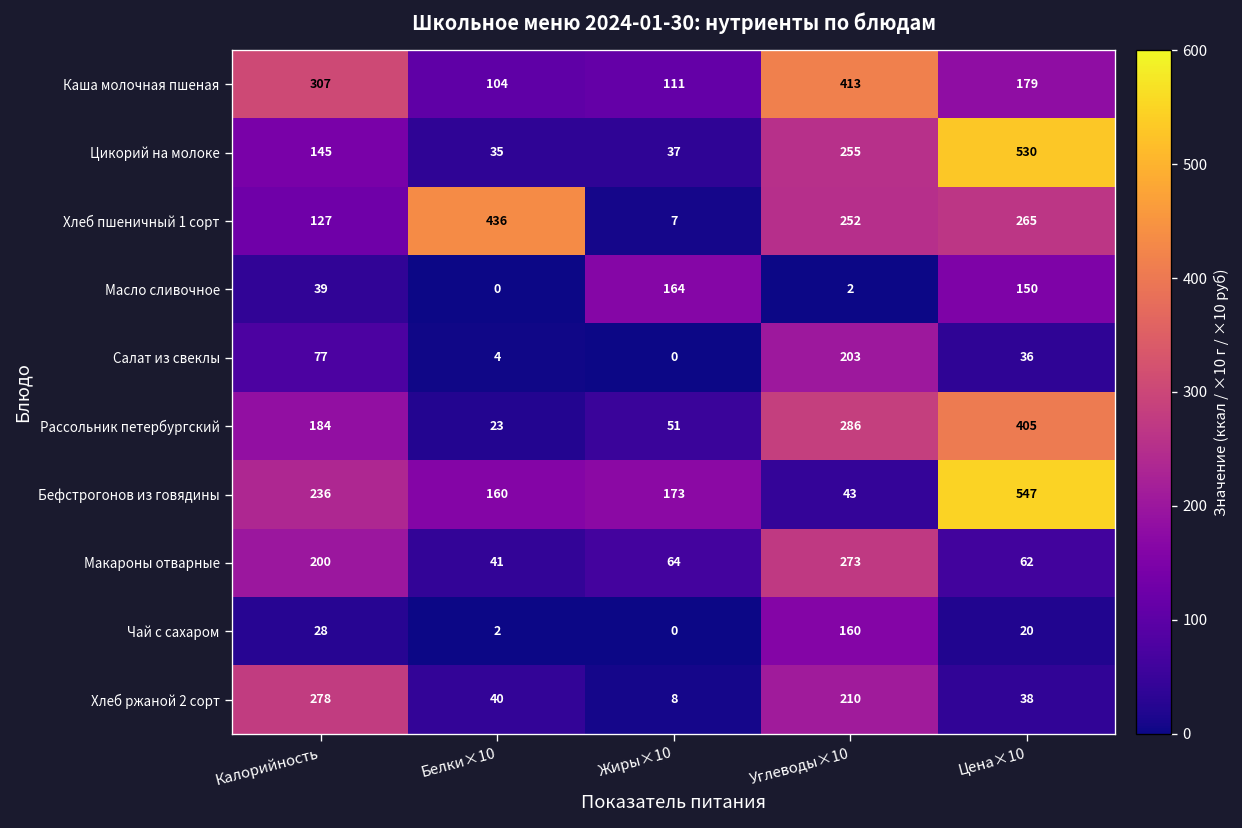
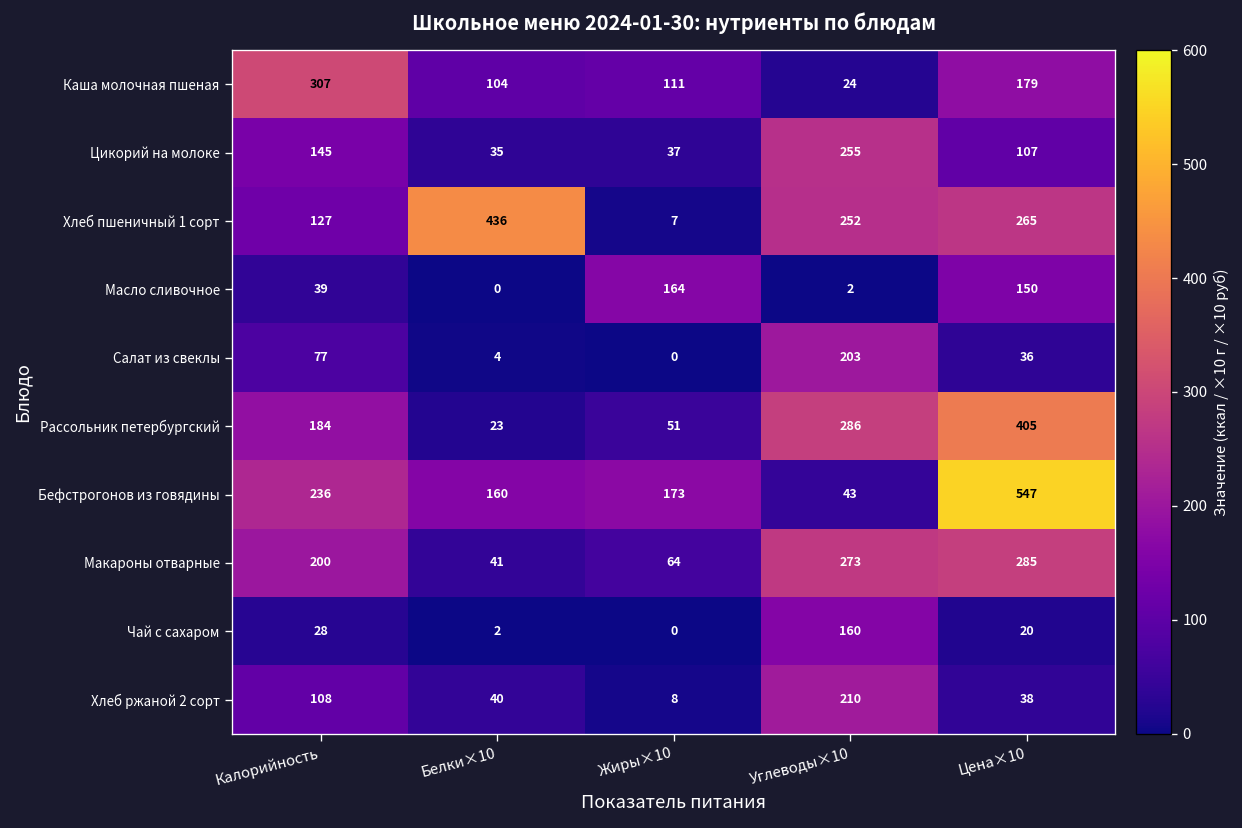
  {
    "Каша молочная пшеная": {
      "Калорийность": 307,
      "Белки×10": 104,
      "Жиры×10": 111,
-     "Углеводы×10": 413,
+     "Углеводы×10": 24,
      "Цена×10": 179
    },
    "Цикорий на молоке": {
      "Калорийность": 145,
      "Белки×10": 35,
      "Жиры×10": 37,
      "Углеводы×10": 255,
-     "Цена×10": 530
+     "Цена×10": 107
    },
    "Хлеб пшеничный 1 сорт": {
      "Калорийность": 127,
      "Белки×10": 436,
      "Жиры×10": 7,
      "Углеводы×10": 252,
      "Цена×10": 265
    },
    "Масло сливочное": {
      "Калорийность": 39,
      "Белки×10": 0,
      "Жиры×10": 164,
      "Углеводы×10": 2,
      "Цена×10": 150
    },
    "Салат из свеклы": {
      "Калорийность": 77,
      "Белки×10": 4,
      "Жиры×10": 0,
      "Углеводы×10": 203,
      "Цена×10": 36
    },
    "Рассольник петербургский": {
      "Калорийность": 184,
      "Белки×10": 23,
      "Жиры×10": 51,
      "Углеводы×10": 286,
      "Цена×10": 405
    },
    "Бефстрогонов из говядины": {
      "Калорийность": 236,
      "Белки×10": 160,
      "Жиры×10": 173,
      "Углеводы×10": 43,
      "Цена×10": 547
    },
    "Макароны отварные": {
      "Калорийность": 200,
      "Белки×10": 41,
      "Жиры×10": 64,
      "Углеводы×10": 273,
-     "Цена×10": 62
+     "Цена×10": 285
    },
    "Чай с сахаром": {
      "Калорийность": 28,
      "Белки×10": 2,
      "Жиры×10": 0,
      "Углеводы×10": 160,
      "Цена×10": 20
    },
    "Хлеб ржаной 2 сорт": {
-     "Калорийность": 278,
+     "Калорийность": 108,
      "Белки×10": 40,
      "Жиры×10": 8,
      "Углеводы×10": 210,
      "Цена×10": 38
    }
  }
